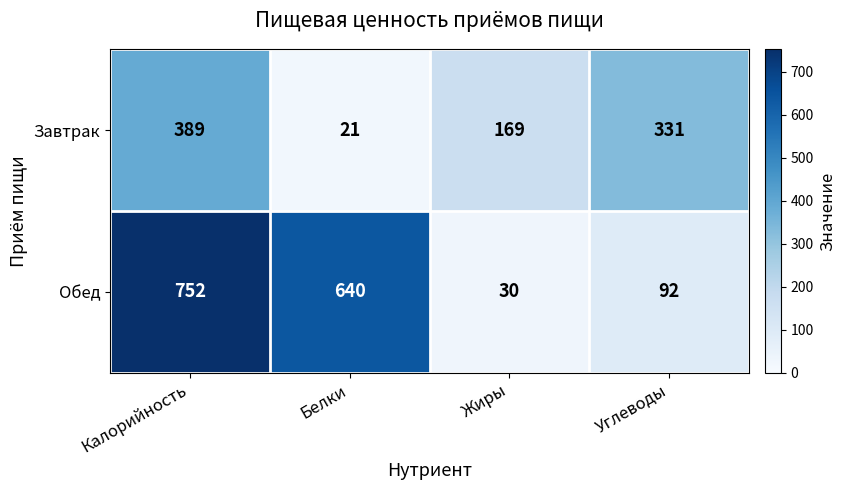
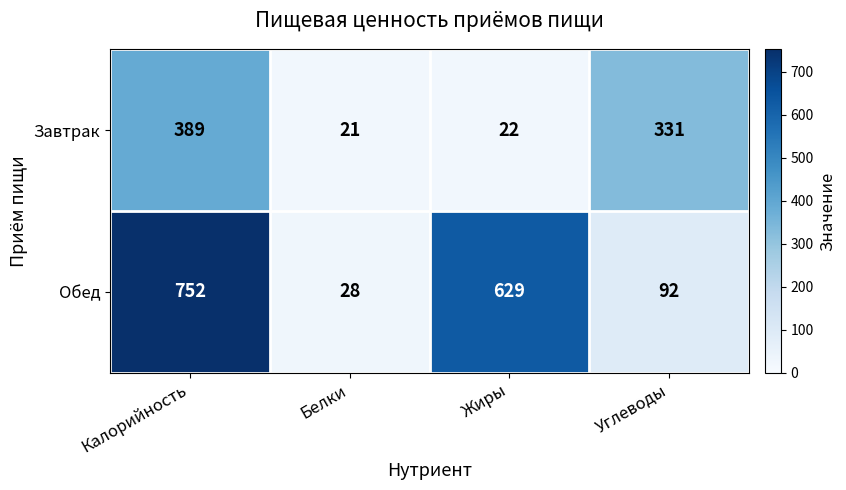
  {
    "Завтрак": {
      "Калорийность": 389,
      "Белки": 21,
-     "Жиры": 169,
+     "Жиры": 22,
      "Углеводы": 331
    },
    "Обед": {
      "Калорийность": 752,
-     "Белки": 640,
-     "Жиры": 30,
+     "Белки": 28,
+     "Жиры": 629,
      "Углеводы": 92
    }
  }
